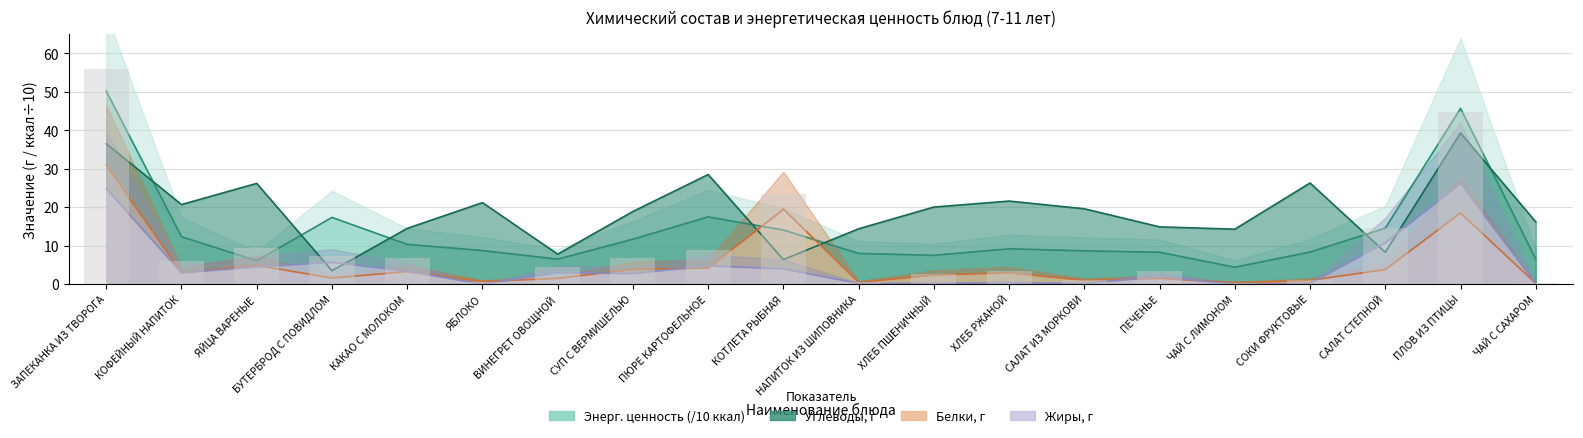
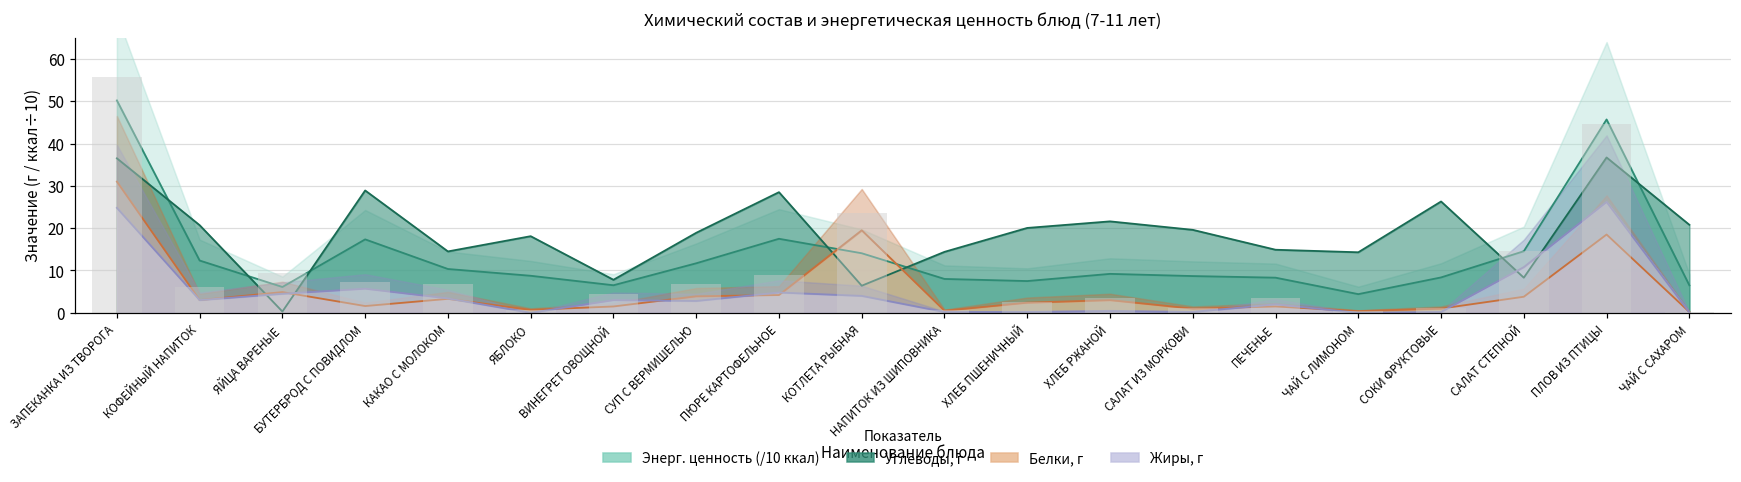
  {
    "Углеводы, г": {
      "ЗАПЕКАНКА ИЗ ТВОРОГА": 37,
      "КОФЕЙНЫЙ НАПИТОК": 21,
-     "ЯЙЦА ВАРЕНЫЕ": 26,
-     "БУТЕРБРОД С ПОВИДЛОМ": 4,
-     "ЯБЛОКО": 21,
+     "ЯЙЦА ВАРЕНЫЕ": 0,
+     "БУТЕРБРОД С ПОВИДЛОМ": 29,
+     "ЯБЛОКО": 18,
      "ВИНЕГРЕТ ОВОЩНОЙ": 8,
      "СУП С ВЕРМИШЕЛЬЮ": 19,
      "ПЮРЕ КАРТОФЕЛЬНОЕ": 29,
      "НАПИТОК ИЗ ШИПОВНИКА": 14,
      "ХЛЕБ ПШЕНИЧНЫЙ": 20,
      "ХЛЕБ РЖАНОЙ": 22,
      "САЛАТ ИЗ МОРКОВИ": 20,
      "ПЕЧЕНЬЕ": 15,
      "ЧАЙ С ЛИМОНОМ": 14,
      "СОКИ ФРУКТОВЫЕ": 26,
      "САЛАТ СТЕПНОЙ": 8,
-     "ПЛОВ ИЗ ПТИЦЫ": 39,
-     "ЧАЙ С САХАРОМ": 16
+     "ПЛОВ ИЗ ПТИЦЫ": 37,
+     "ЧАЙ С САХАРОМ": 21
    }
  }
